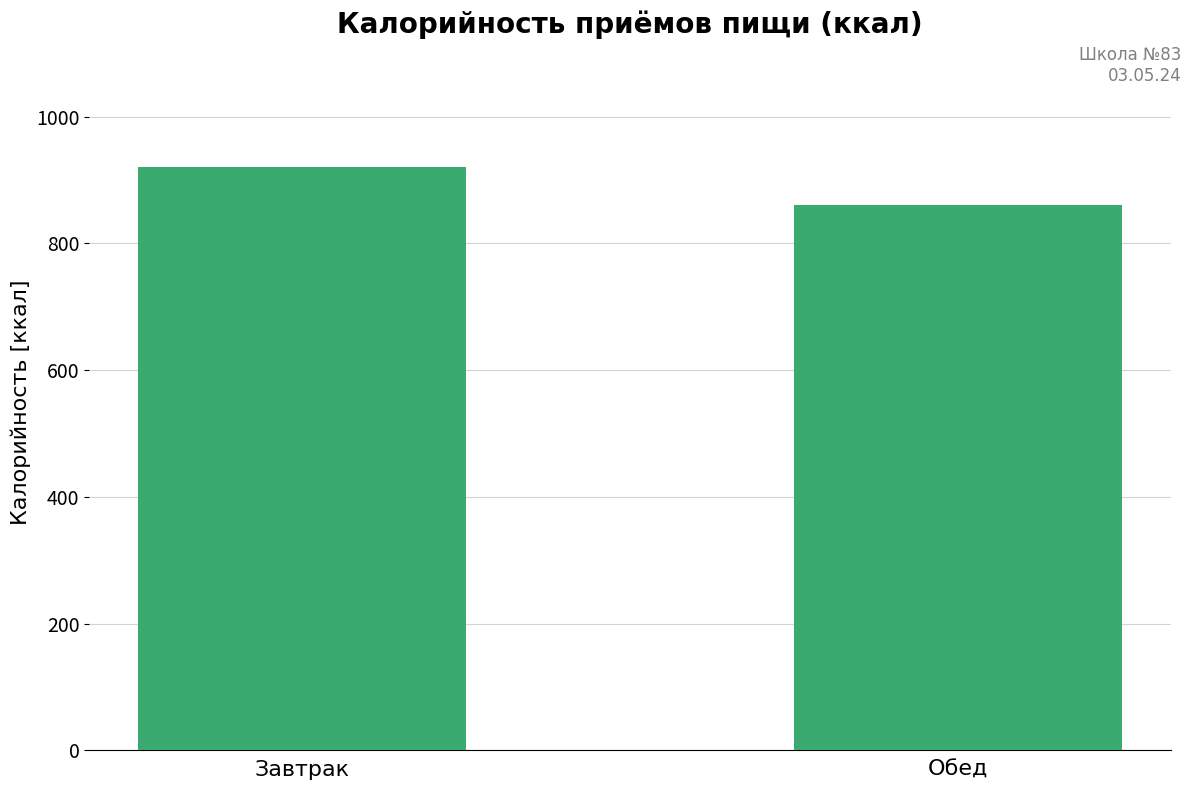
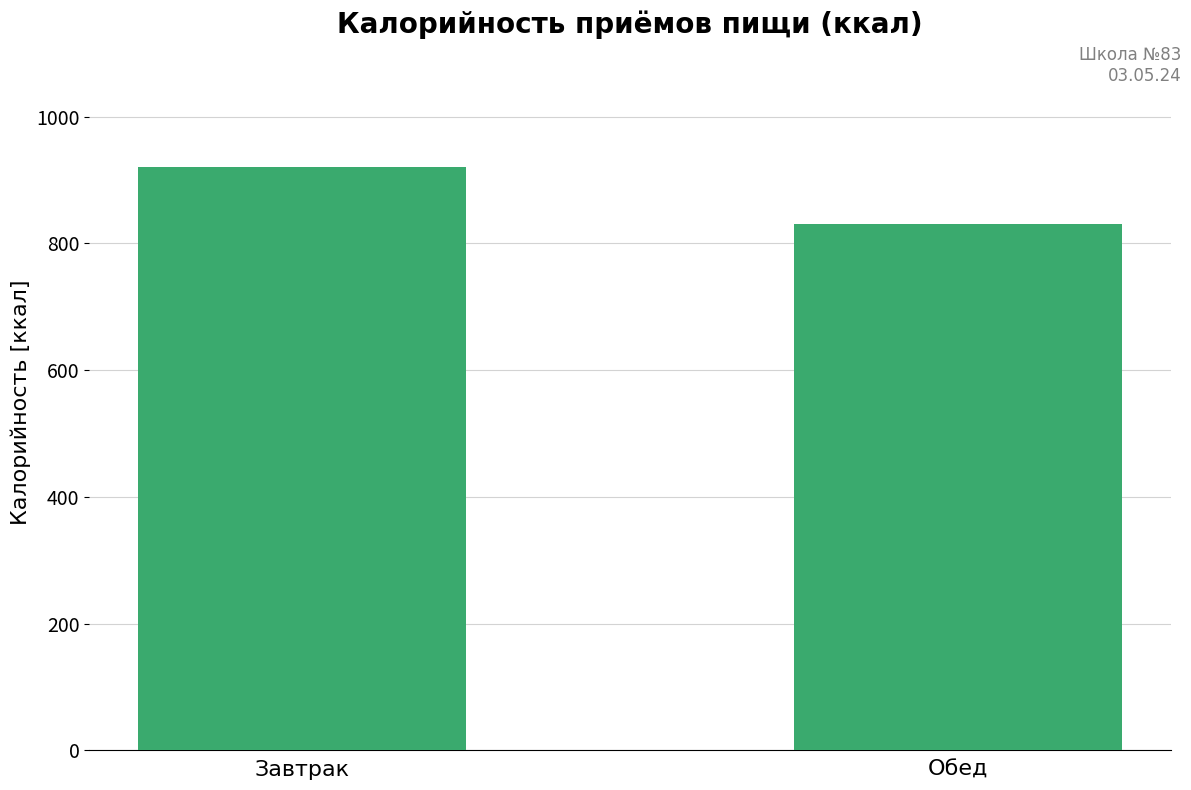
  {
    "Завтрак": 920,
-   "Обед": 860
+   "Обед": 830
  }
